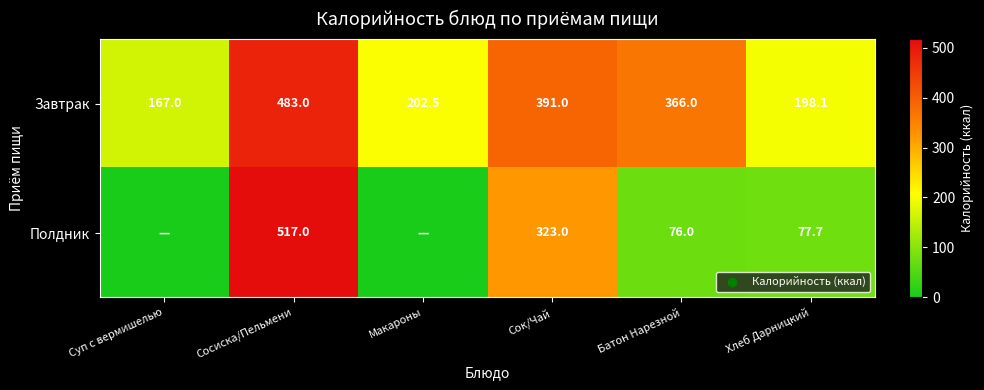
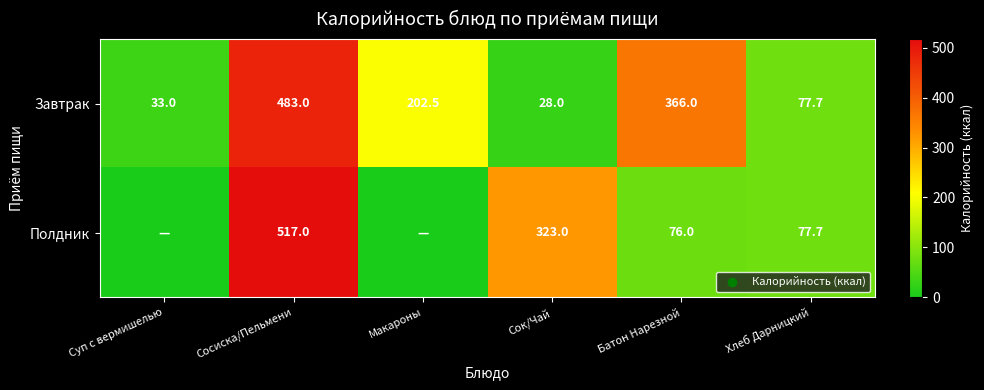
  {
    "Завтрак": {
-     "Суп с вермишелью": 167.0,
+     "Суп с вермишелью": 33.0,
      "Сосиска/Пельмени": 483.0,
      "Макароны": 202.5,
-     "Сок/Чай": 391.0,
+     "Сок/Чай": 28.0,
      "Батон Нарезной": 366.0,
-     "Хлеб Дарницкий": 198.1
+     "Хлеб Дарницкий": 77.7
    },
    "Полдник": {
      "Сосиска/Пельмени": 517.0,
      "Сок/Чай": 323.0,
      "Батон Нарезной": 76.0,
      "Хлеб Дарницкий": 77.7
    }
  }
